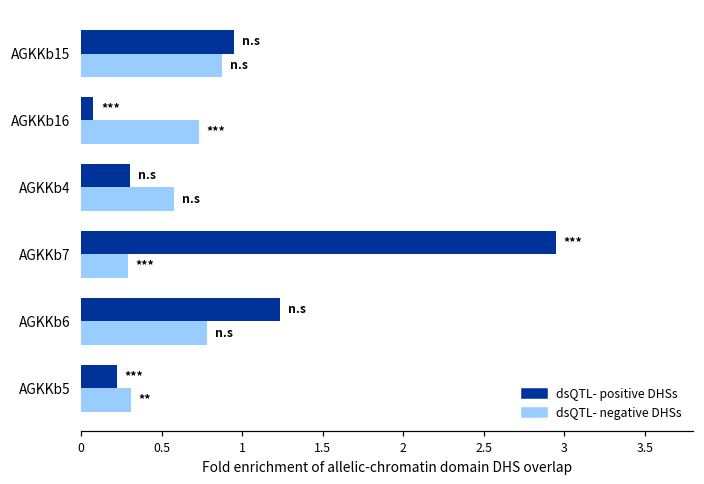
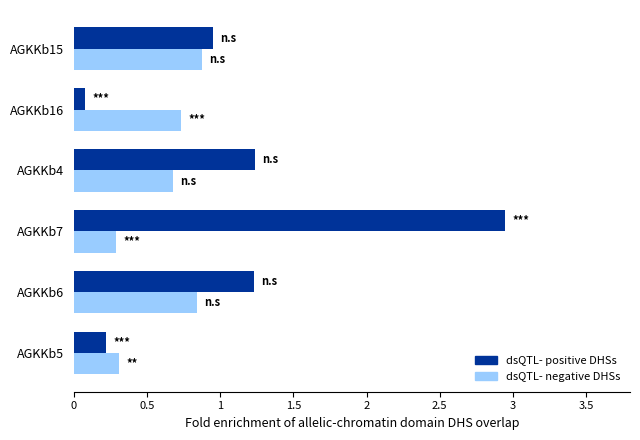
  {
    "dsQTL- positive DHSs": {
      "AGKKb15": 0.95,
      "AGKKb16": 0.07,
-     "AGKKb4": 0.30,
+     "AGKKb4": 1.24,
      "AGKKb7": 2.95,
      "AGKKb6": 1.23,
      "AGKKb5": 0.22
    },
    "dsQTL- negative DHSs": {
      "AGKKb15": 0.88,
      "AGKKb16": 0.73,
-     "AGKKb4": 0.58,
+     "AGKKb4": 0.68,
      "AGKKb7": 0.29,
-     "AGKKb6": 0.78,
+     "AGKKb6": 0.84,
      "AGKKb5": 0.31
    }
  }
